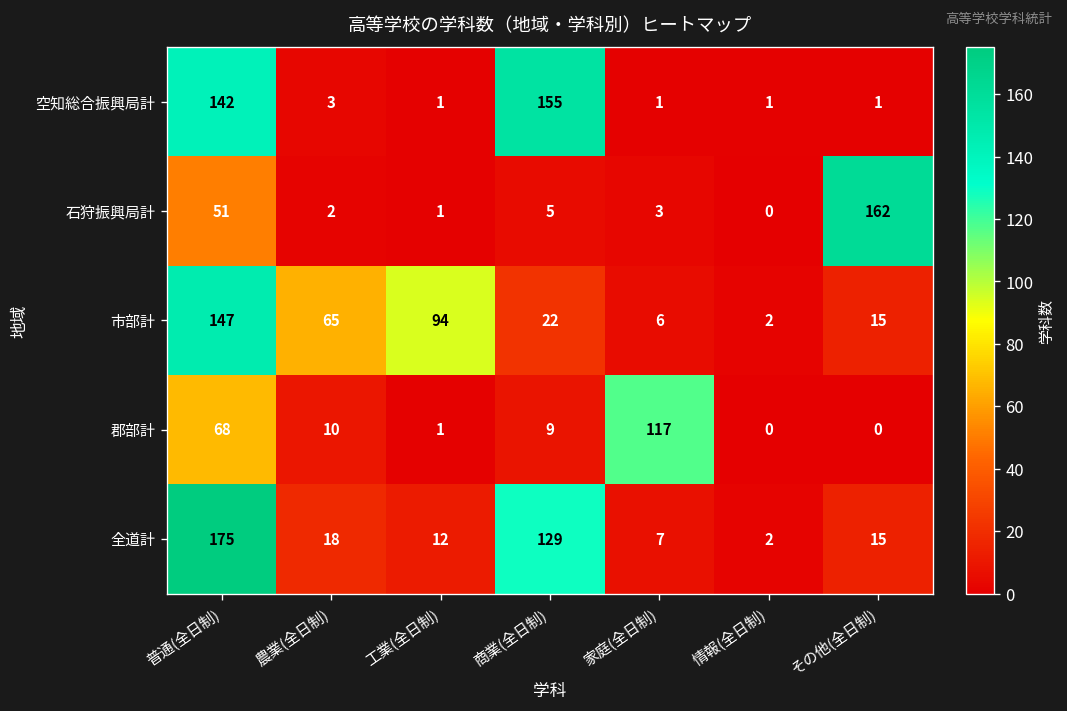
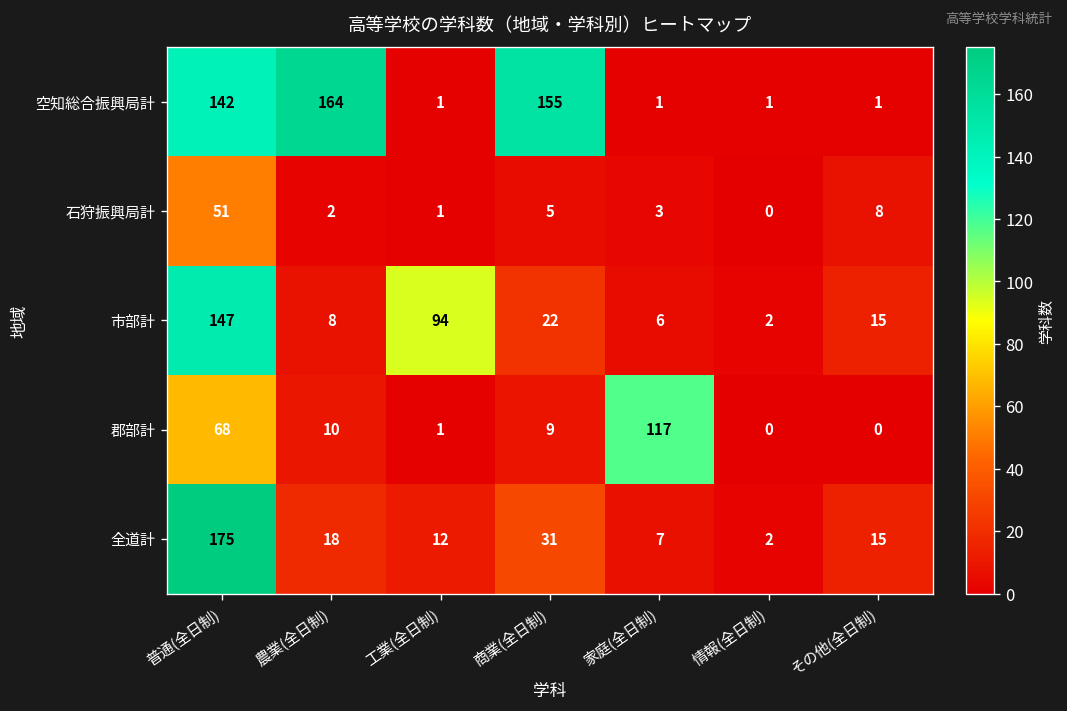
  {
    "空知総合振興局計": {
      "普通(全日制)": 142,
-     "農業(全日制)": 3,
+     "農業(全日制)": 164,
      "工業(全日制)": 1,
      "商業(全日制)": 155,
      "家庭(全日制)": 1,
      "情報(全日制)": 1,
      "その他(全日制)": 1
    },
    "石狩振興局計": {
      "普通(全日制)": 51,
      "農業(全日制)": 2,
      "工業(全日制)": 1,
      "商業(全日制)": 5,
      "家庭(全日制)": 3,
      "情報(全日制)": 0,
-     "その他(全日制)": 162
+     "その他(全日制)": 8
    },
    "市部計": {
      "普通(全日制)": 147,
-     "農業(全日制)": 65,
+     "農業(全日制)": 8,
      "工業(全日制)": 94,
      "商業(全日制)": 22,
      "家庭(全日制)": 6,
      "情報(全日制)": 2,
      "その他(全日制)": 15
    },
    "郡部計": {
      "普通(全日制)": 68,
      "農業(全日制)": 10,
      "工業(全日制)": 1,
      "商業(全日制)": 9,
      "家庭(全日制)": 117,
      "情報(全日制)": 0,
      "その他(全日制)": 0
    },
    "全道計": {
      "普通(全日制)": 175,
      "農業(全日制)": 18,
      "工業(全日制)": 12,
-     "商業(全日制)": 129,
+     "商業(全日制)": 31,
      "家庭(全日制)": 7,
      "情報(全日制)": 2,
      "その他(全日制)": 15
    }
  }
